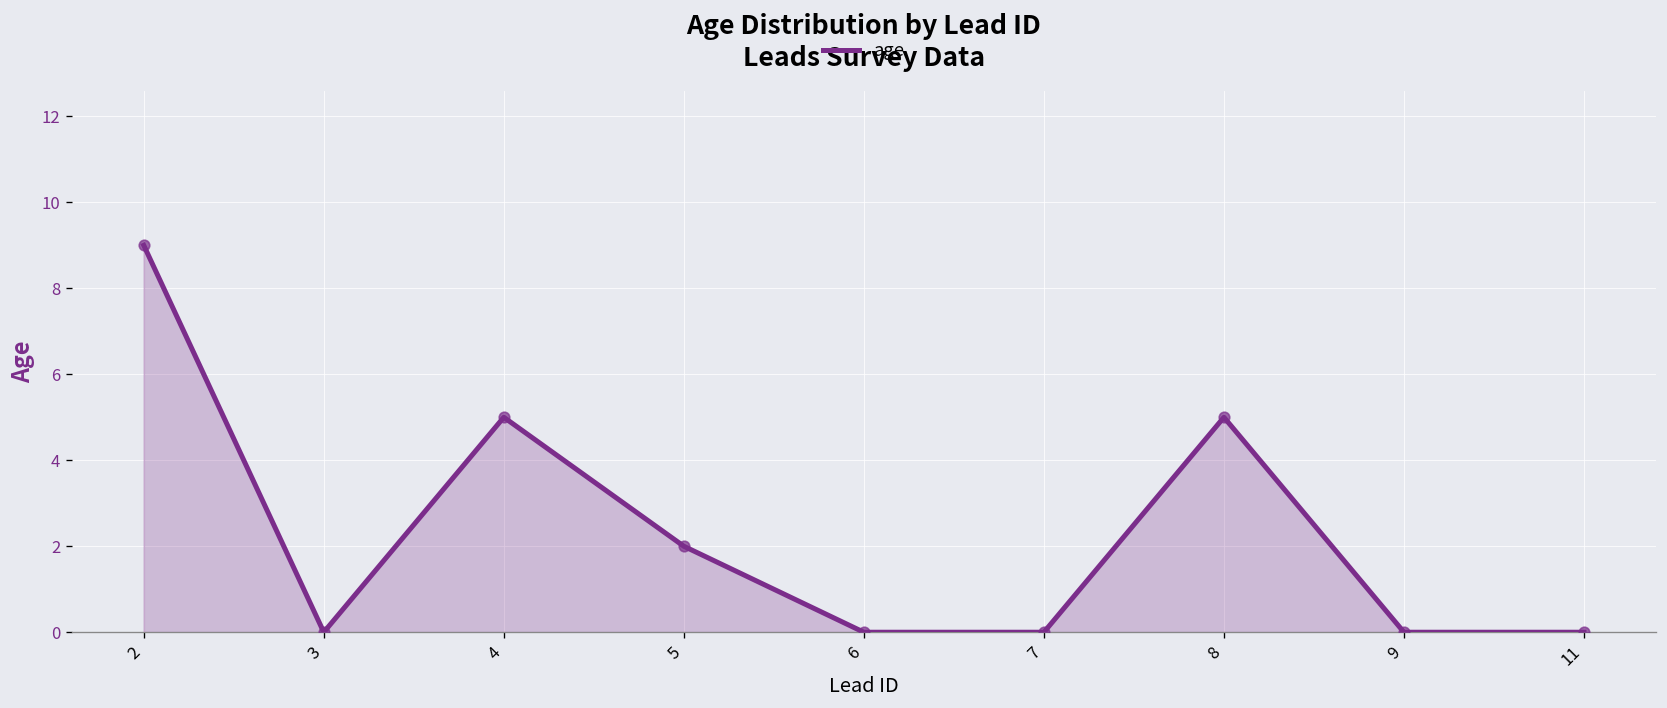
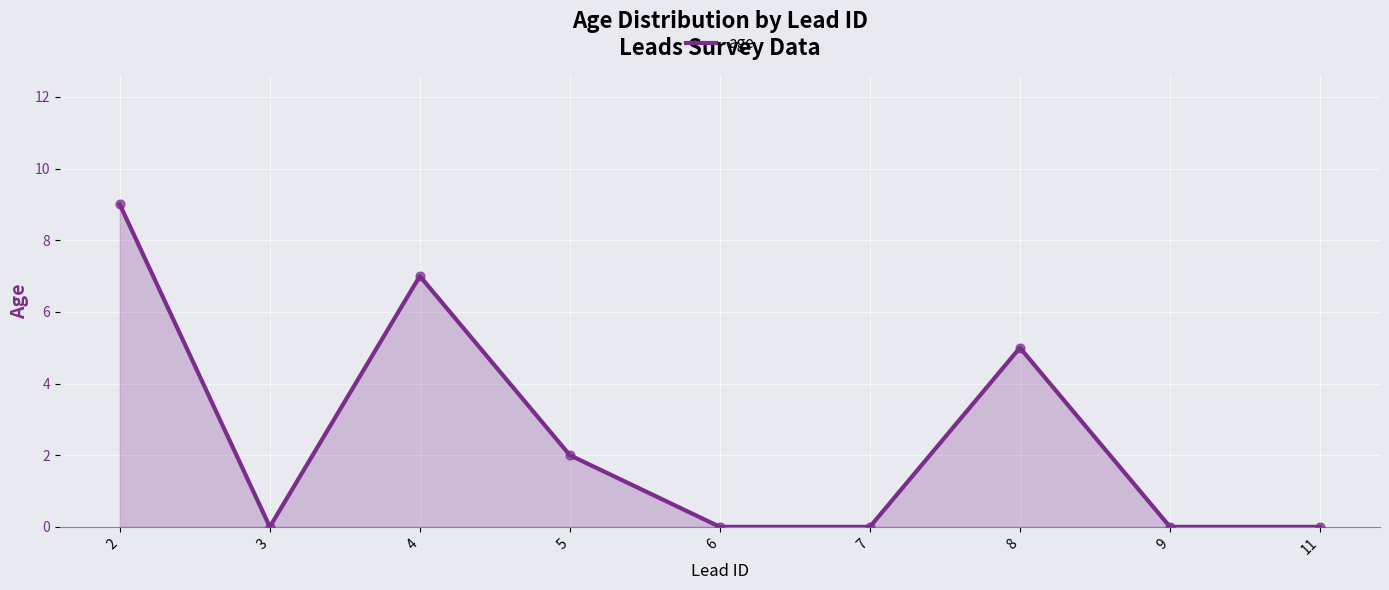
  {
    "2": 9,
    "3": 0,
-   "4": 5,
+   "4": 7,
    "5": 2,
    "6": 0,
    "7": 0,
    "8": 5,
    "9": 0,
    "11": 0
  }
